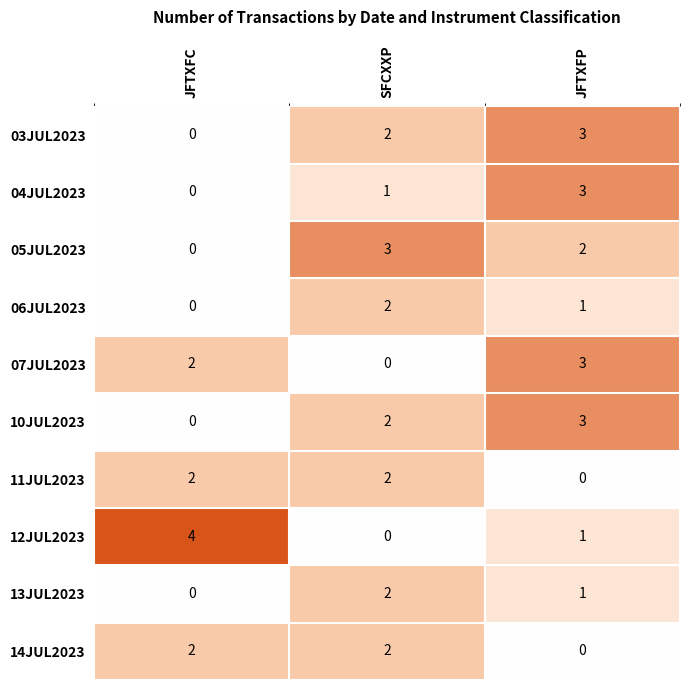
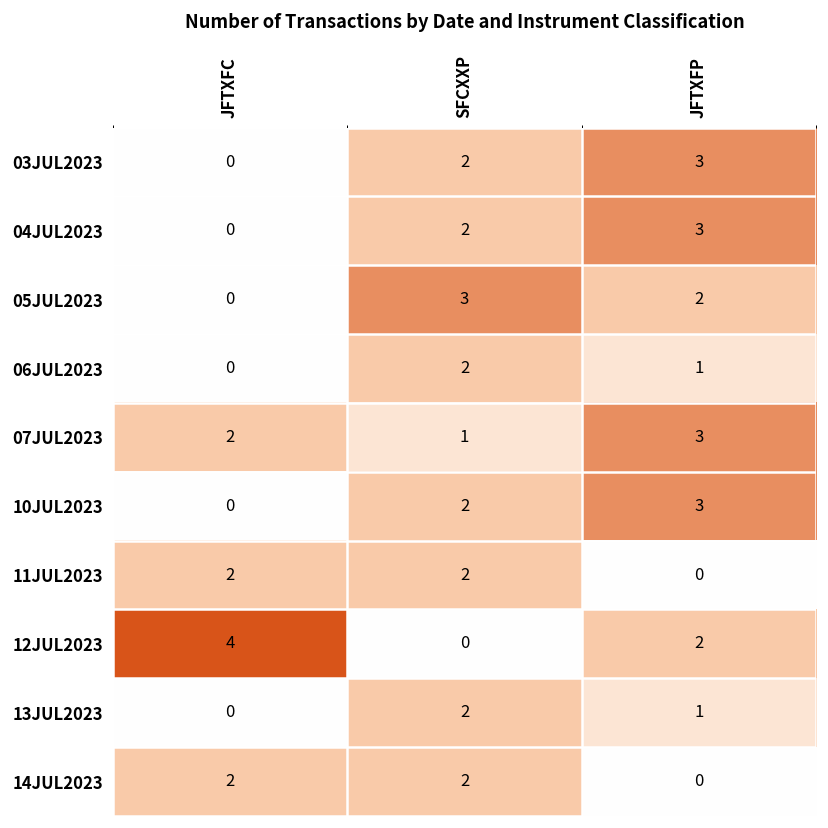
  {
    "03JUL2023": {
      "JFTXFC": 0,
      "SFCXXP": 2,
      "JFTXFP": 3
    },
    "04JUL2023": {
      "JFTXFC": 0,
-     "SFCXXP": 1,
+     "SFCXXP": 2,
      "JFTXFP": 3
    },
    "05JUL2023": {
      "JFTXFC": 0,
      "SFCXXP": 3,
      "JFTXFP": 2
    },
    "06JUL2023": {
      "JFTXFC": 0,
      "SFCXXP": 2,
      "JFTXFP": 1
    },
    "07JUL2023": {
      "JFTXFC": 2,
-     "SFCXXP": 0,
+     "SFCXXP": 1,
      "JFTXFP": 3
    },
    "10JUL2023": {
      "JFTXFC": 0,
      "SFCXXP": 2,
      "JFTXFP": 3
    },
    "11JUL2023": {
      "JFTXFC": 2,
      "SFCXXP": 2,
      "JFTXFP": 0
    },
    "12JUL2023": {
      "JFTXFC": 4,
      "SFCXXP": 0,
-     "JFTXFP": 1
+     "JFTXFP": 2
    },
    "13JUL2023": {
      "JFTXFC": 0,
      "SFCXXP": 2,
      "JFTXFP": 1
    },
    "14JUL2023": {
      "JFTXFC": 2,
      "SFCXXP": 2,
      "JFTXFP": 0
    }
  }
